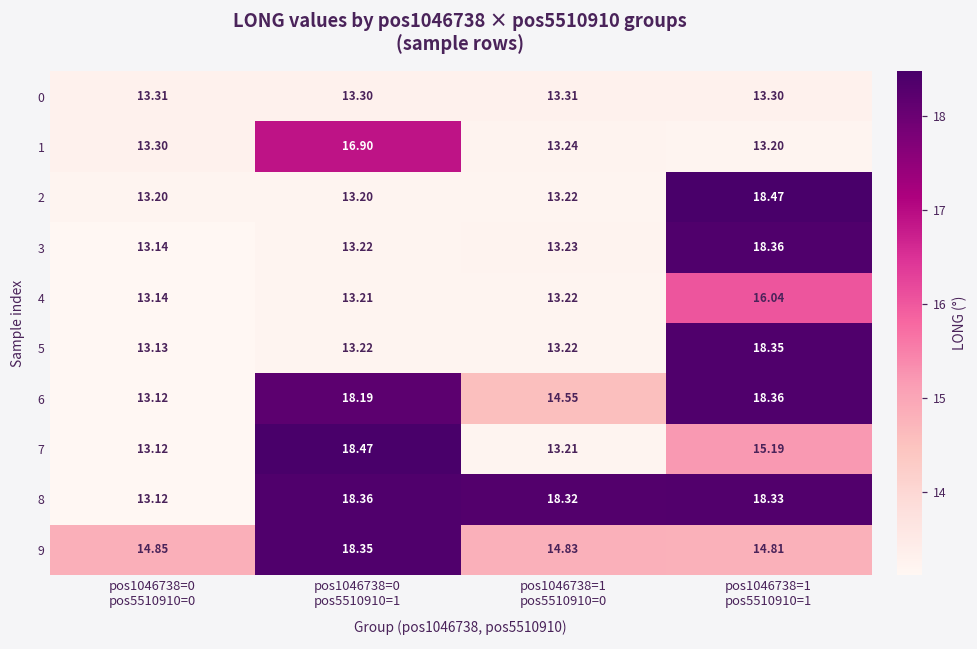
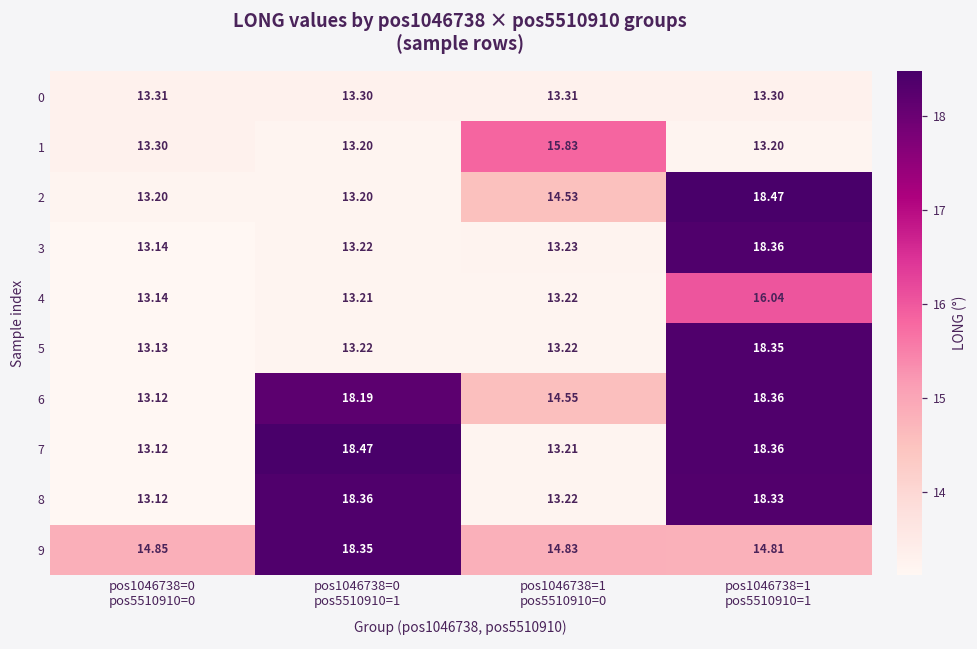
  {
    "0": {
      "pos1046738=0 pos5510910=0": 13.31,
      "pos1046738=0 pos5510910=1": 13.30,
      "pos1046738=1 pos5510910=0": 13.31,
      "pos1046738=1 pos5510910=1": 13.30
    },
    "1": {
      "pos1046738=0 pos5510910=0": 13.30,
-     "pos1046738=0 pos5510910=1": 16.90,
-     "pos1046738=1 pos5510910=0": 13.24,
+     "pos1046738=0 pos5510910=1": 13.20,
+     "pos1046738=1 pos5510910=0": 15.83,
      "pos1046738=1 pos5510910=1": 13.20
    },
    "2": {
      "pos1046738=0 pos5510910=0": 13.20,
      "pos1046738=0 pos5510910=1": 13.20,
-     "pos1046738=1 pos5510910=0": 13.22,
+     "pos1046738=1 pos5510910=0": 14.53,
      "pos1046738=1 pos5510910=1": 18.47
    },
    "3": {
      "pos1046738=0 pos5510910=0": 13.14,
      "pos1046738=0 pos5510910=1": 13.22,
      "pos1046738=1 pos5510910=0": 13.23,
      "pos1046738=1 pos5510910=1": 18.36
    },
    "4": {
      "pos1046738=0 pos5510910=0": 13.14,
      "pos1046738=0 pos5510910=1": 13.21,
      "pos1046738=1 pos5510910=0": 13.22,
      "pos1046738=1 pos5510910=1": 16.04
    },
    "5": {
      "pos1046738=0 pos5510910=0": 13.13,
      "pos1046738=0 pos5510910=1": 13.22,
      "pos1046738=1 pos5510910=0": 13.22,
      "pos1046738=1 pos5510910=1": 18.35
    },
    "6": {
      "pos1046738=0 pos5510910=0": 13.12,
      "pos1046738=0 pos5510910=1": 18.19,
      "pos1046738=1 pos5510910=0": 14.55,
      "pos1046738=1 pos5510910=1": 18.36
    },
    "7": {
      "pos1046738=0 pos5510910=0": 13.12,
      "pos1046738=0 pos5510910=1": 18.47,
      "pos1046738=1 pos5510910=0": 13.21,
-     "pos1046738=1 pos5510910=1": 15.19
+     "pos1046738=1 pos5510910=1": 18.36
    },
    "8": {
      "pos1046738=0 pos5510910=0": 13.12,
      "pos1046738=0 pos5510910=1": 18.36,
-     "pos1046738=1 pos5510910=0": 18.32,
+     "pos1046738=1 pos5510910=0": 13.22,
      "pos1046738=1 pos5510910=1": 18.33
    },
    "9": {
      "pos1046738=0 pos5510910=0": 14.85,
      "pos1046738=0 pos5510910=1": 18.35,
      "pos1046738=1 pos5510910=0": 14.83,
      "pos1046738=1 pos5510910=1": 14.81
    }
  }
